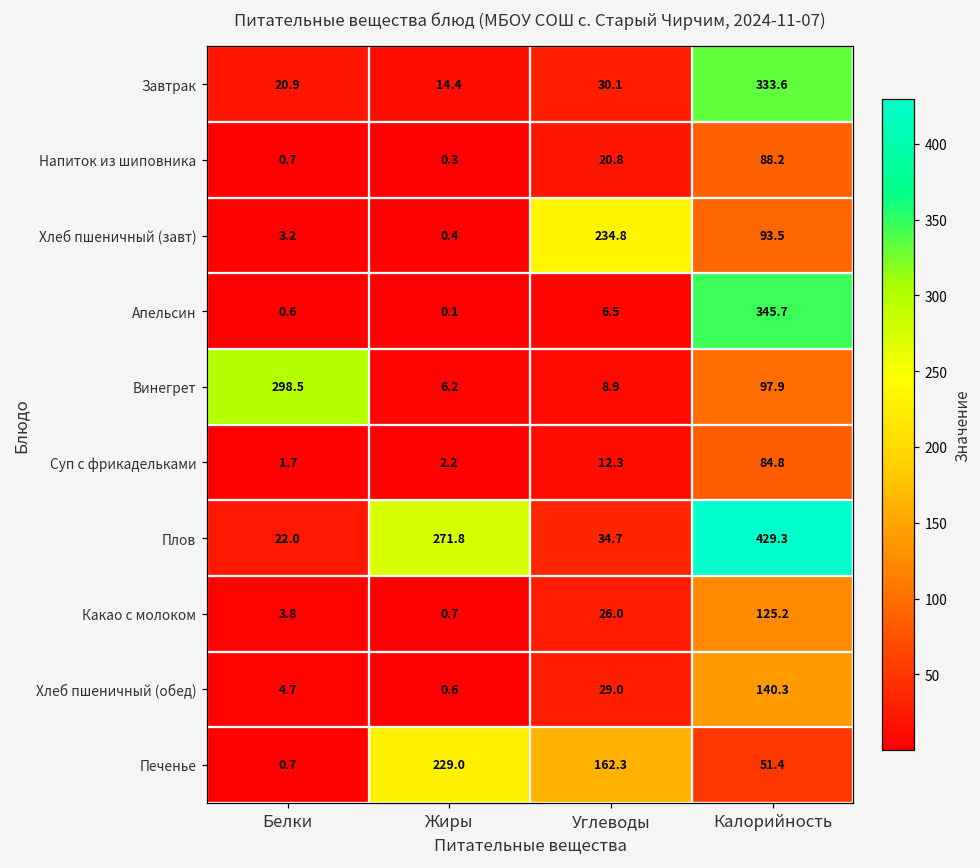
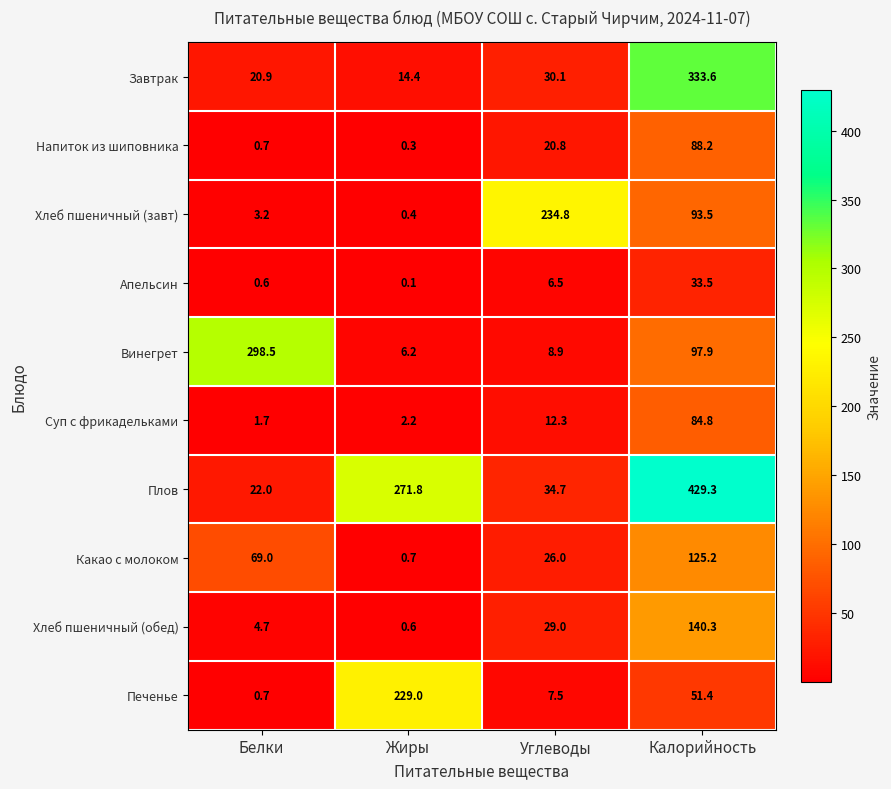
  {
    "Завтрак": {
      "Белки": 20.9,
      "Жиры": 14.4,
      "Углеводы": 30.1,
      "Калорийность": 333.6
    },
    "Напиток из шиповника": {
      "Белки": 0.7,
      "Жиры": 0.3,
      "Углеводы": 20.8,
      "Калорийность": 88.2
    },
    "Хлеб пшеничный (завт)": {
      "Белки": 3.2,
      "Жиры": 0.4,
      "Углеводы": 234.8,
      "Калорийность": 93.5
    },
    "Апельсин": {
      "Белки": 0.6,
      "Жиры": 0.1,
      "Углеводы": 6.5,
-     "Калорийность": 345.7
+     "Калорийность": 33.5
    },
    "Винегрет": {
      "Белки": 298.5,
      "Жиры": 6.2,
      "Углеводы": 8.9,
      "Калорийность": 97.9
    },
    "Суп с фрикадельками": {
      "Белки": 1.7,
      "Жиры": 2.2,
      "Углеводы": 12.3,
      "Калорийность": 84.8
    },
    "Плов": {
      "Белки": 22.0,
      "Жиры": 271.8,
      "Углеводы": 34.7,
      "Калорийность": 429.3
    },
    "Какао с молоком": {
-     "Белки": 3.8,
+     "Белки": 69.0,
      "Жиры": 0.7,
      "Углеводы": 26.0,
      "Калорийность": 125.2
    },
    "Хлеб пшеничный (обед)": {
      "Белки": 4.7,
      "Жиры": 0.6,
      "Углеводы": 29.0,
      "Калорийность": 140.3
    },
    "Печенье": {
      "Белки": 0.7,
      "Жиры": 229.0,
-     "Углеводы": 162.3,
+     "Углеводы": 7.5,
      "Калорийность": 51.4
    }
  }
